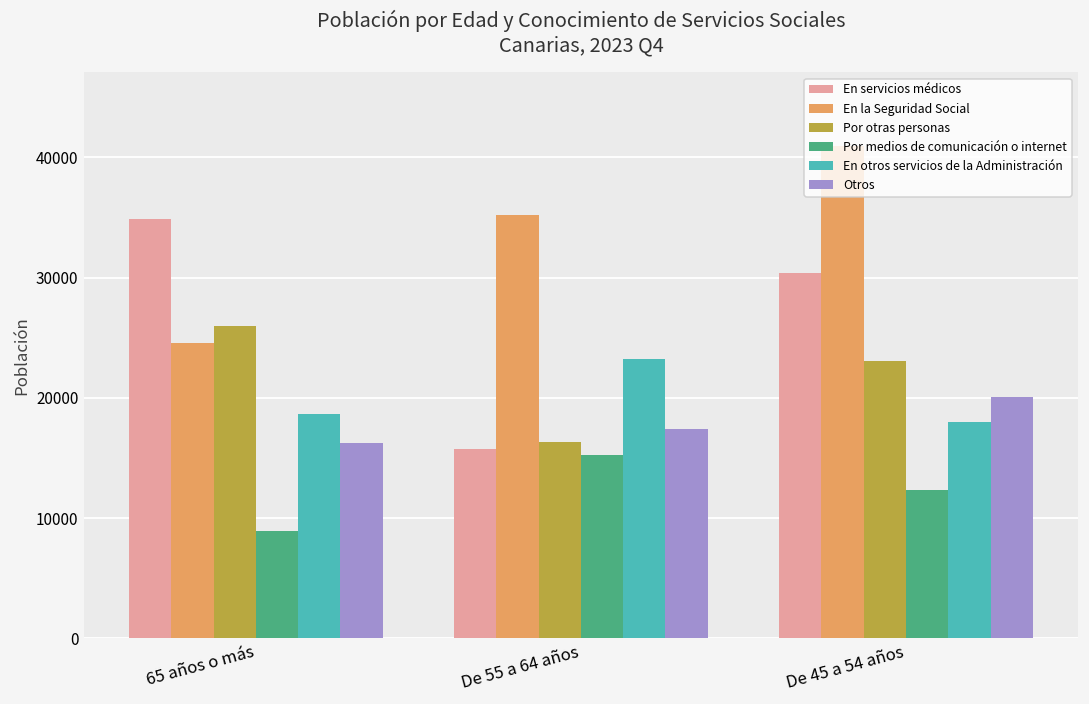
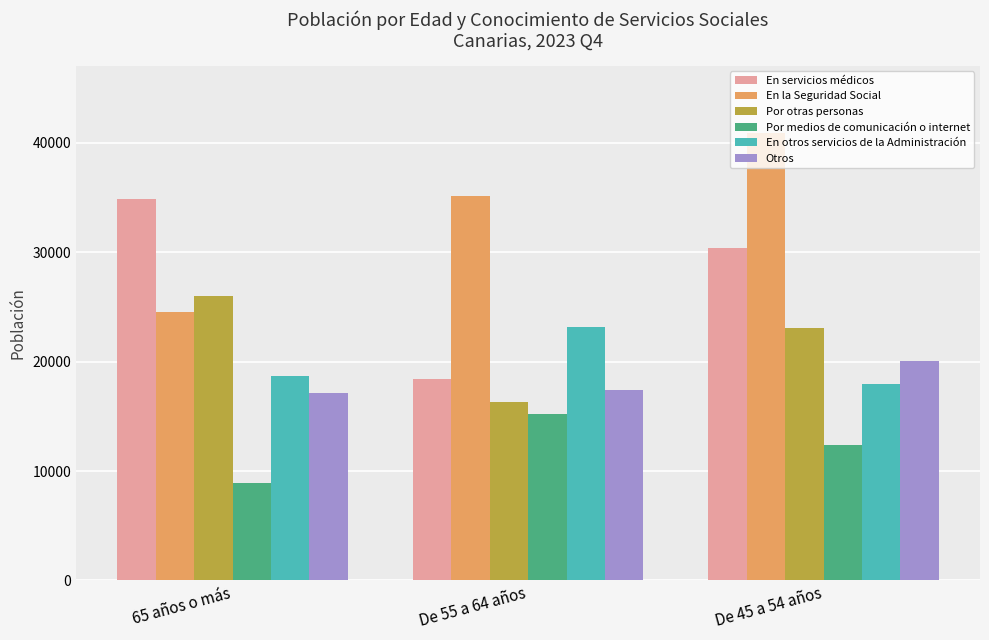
  {
    "En servicios médicos": {
      "65 años o más": 34800,
-     "De 55 a 64 años": 15700,
+     "De 55 a 64 años": 18400,
      "De 45 a 54 años": 30400
    },
    "Otros": {
-     "65 años o más": 16200,
+     "65 años o más": 17200,
      "De 55 a 64 años": 17400,
      "De 45 a 54 años": 20100
    }
  }
